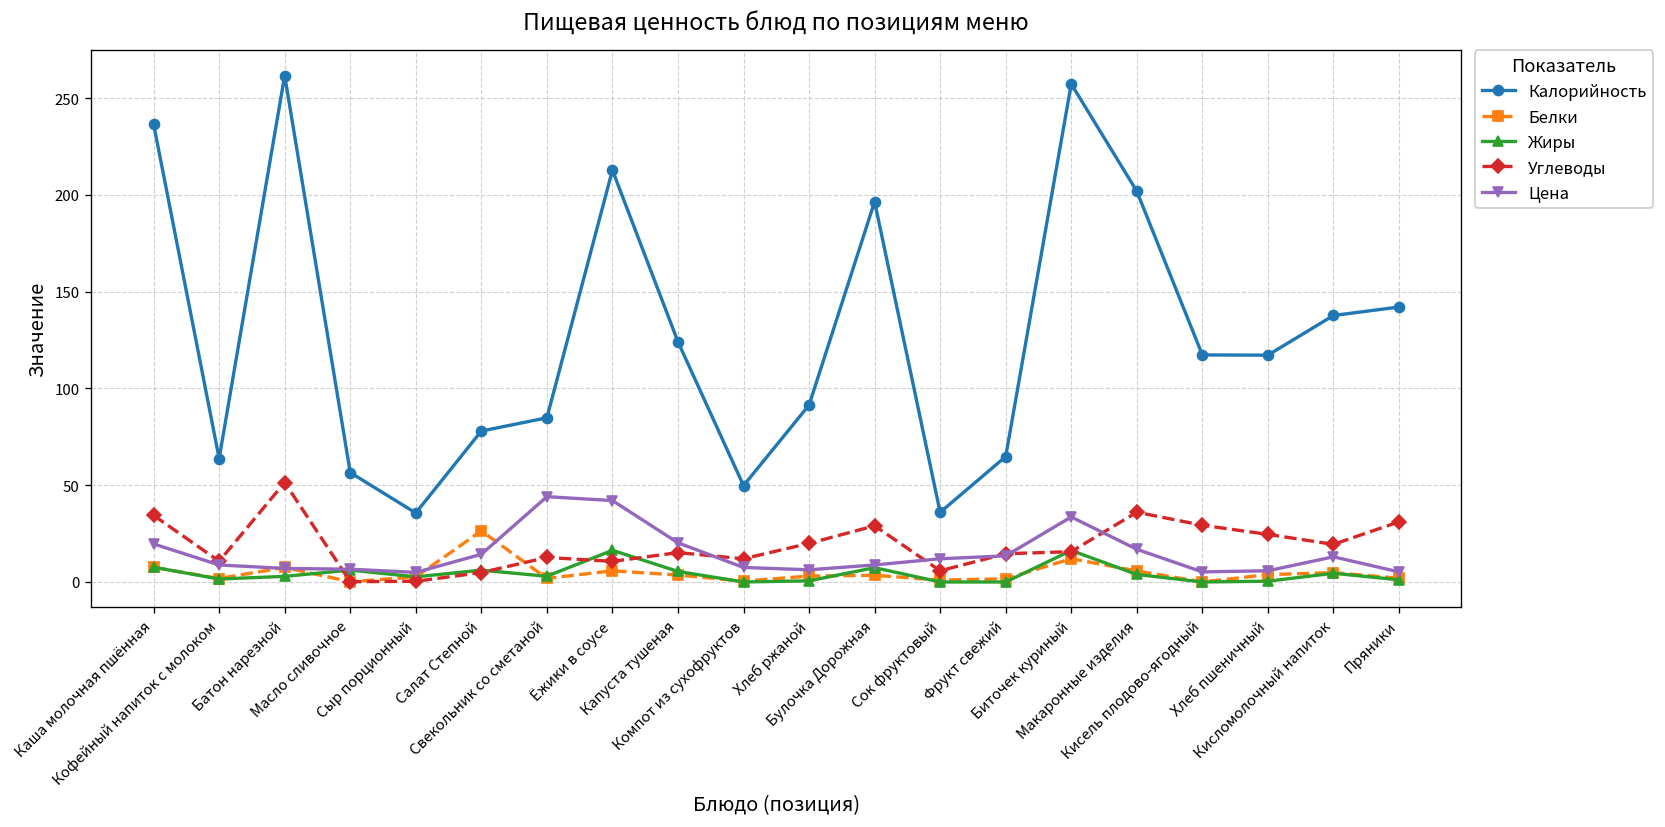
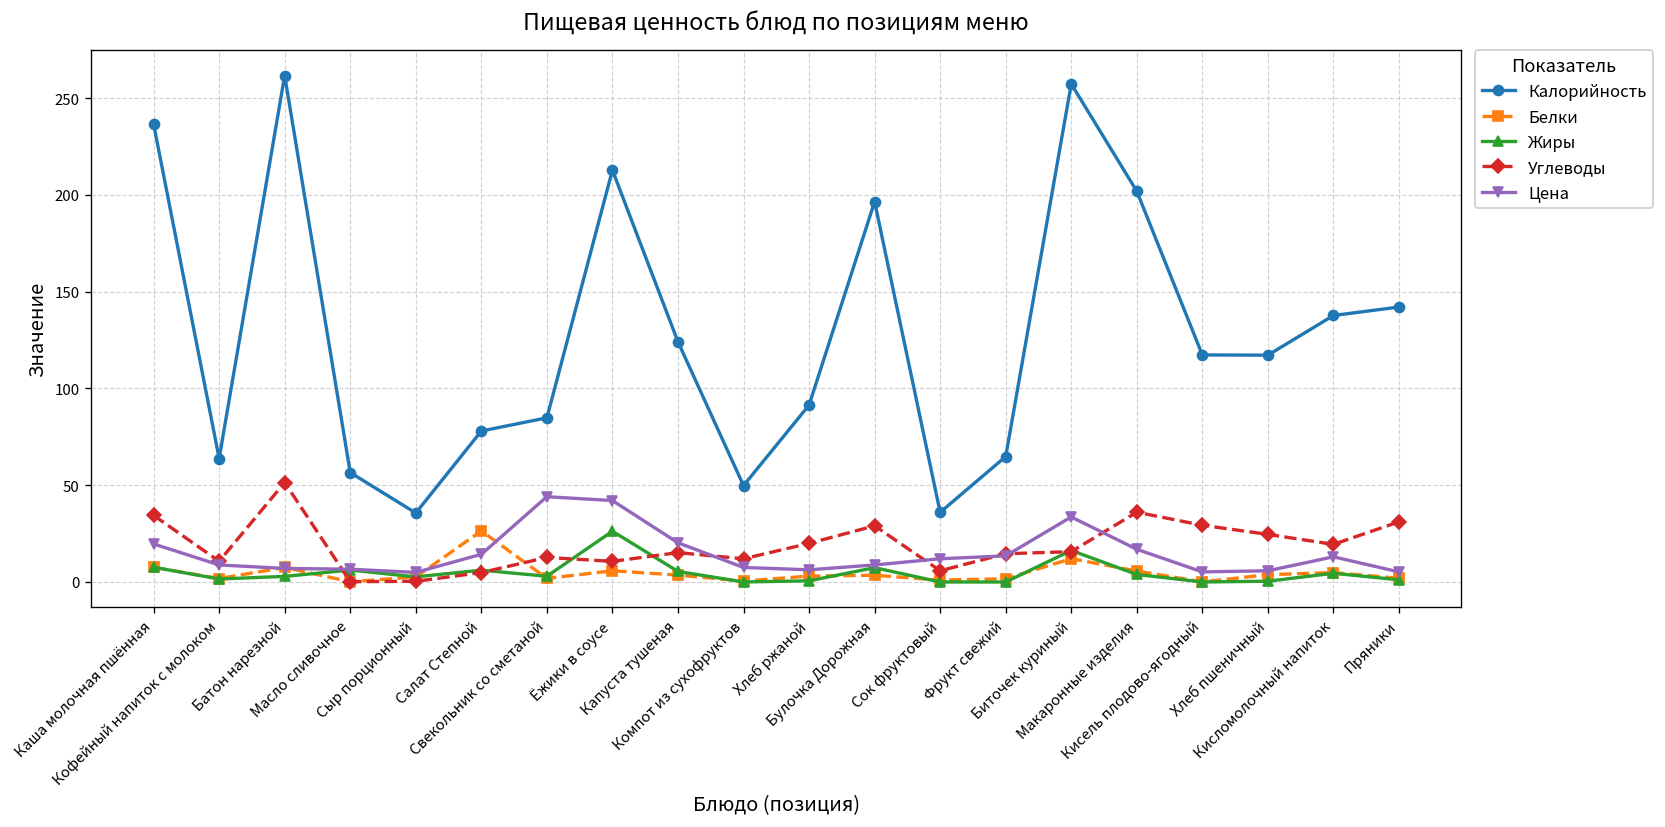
  {
    "Калорийность": {
      "Каша молочная пшённая": 237,
      "Кофейный напиток с молоком": 64,
      "Батон нарезной": 262,
      "Масло сливочное": 57,
      "Сыр порционный": 36,
      "Салат Степной": 78,
      "Свекольник со сметаной": 85,
      "Ёжики в соусе": 213,
      "Капуста тушеная": 124,
      "Компот из сухофруктов": 50,
      "Хлеб ржаной": 91,
      "Булочка Дорожная": 197,
      "Сок фруктовый": 36,
      "Фрукт свежий": 65,
      "Биточек куриный": 257,
      "Макаронные изделия": 202,
      "Кисель плодово-ягодный": 117,
      "Хлеб пшеничный": 117,
      "Кисломолочный напиток": 138,
      "Пряники": 142
    },
    "Белки": {
      "Салат Степной": 26,
      "Ёжики в соусе": 6,
      "Капуста тушеная": 4,
      "Хлеб ржаной": 3,
      "Булочка Дорожная": 3,
      "Фрукт свежий": 2,
      "Биточек куриный": 12,
      "Макаронные изделия": 6,
      "Хлеб пшеничный": 4
    },
    "Жиры": {
      "Батон нарезной": 3,
-     "Ёжики в соусе": 16,
+     "Ёжики в соусе": 26,
      "Капуста тушеная": 5,
      "Хлеб ржаной": 1,
      "Фрукт свежий": 0,
      "Макаронные изделия": 4,
      "Хлеб пшеничный": 0
    },
    "Углеводы": {
      "Каша молочная пшённая": 34,
      "Кофейный напиток с молоком": 11,
      "Батон нарезной": 51,
      "Сыр порционный": 0,
      "Свекольник со сметаной": 13,
      "Ёжики в соусе": 11,
      "Капуста тушеная": 15,
      "Компот из сухофруктов": 12,
      "Хлеб ржаной": 20,
      "Булочка Дорожная": 29,
      "Сок фруктовый": 6,
      "Макаронные изделия": 36,
      "Кисель плодово-ягодный": 29,
      "Хлеб пшеничный": 25,
      "Кисломолочный напиток": 19,
      "Пряники": 31
    },
    "Цена": {
      "Каша молочная пшённая": 20,
      "Кофейный напиток с молоком": 9,
      "Сыр порционный": 5,
      "Салат Степной": 14,
      "Свекольник со сметаной": 44,
      "Ёжики в соусе": 42,
      "Капуста тушеная": 20,
      "Компот из сухофруктов": 8,
      "Хлеб ржаной": 6,
      "Сок фруктовый": 12,
      "Биточек куриный": 34,
      "Макаронные изделия": 17,
      "Кисель плодово-ягодный": 5,
      "Хлеб пшеничный": 6,
      "Кисломолочный напиток": 13,
      "Пряники": 5
    }
  }
